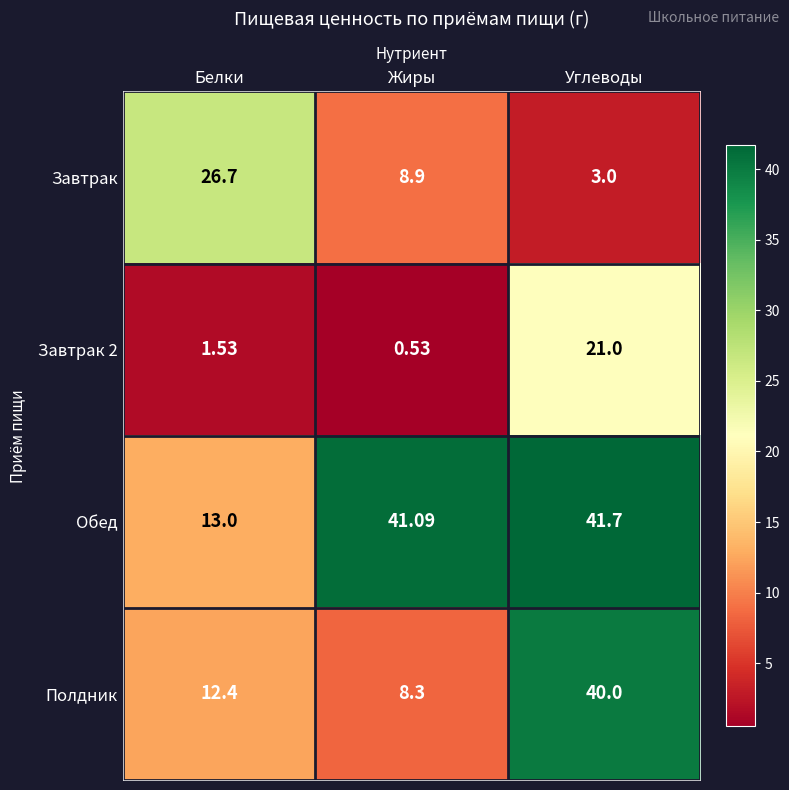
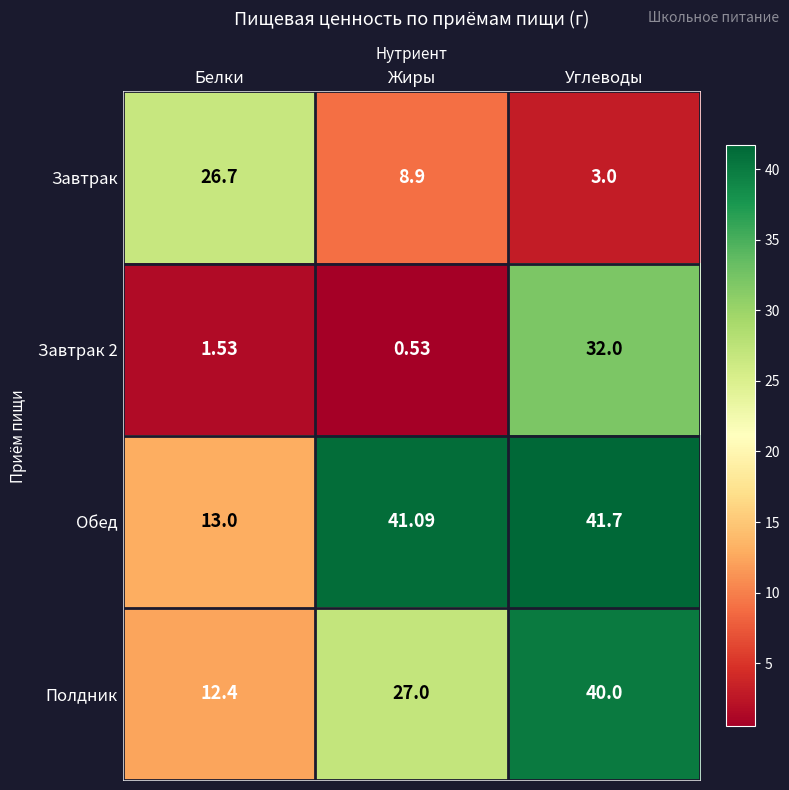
  {
    "Завтрак": {
      "Белки": 26.7,
      "Жиры": 8.9,
      "Углеводы": 3.0
    },
    "Завтрак 2": {
      "Белки": 1.53,
      "Жиры": 0.53,
-     "Углеводы": 21.0
+     "Углеводы": 32.0
    },
    "Обед": {
      "Белки": 13.0,
      "Жиры": 41.09,
      "Углеводы": 41.7
    },
    "Полдник": {
      "Белки": 12.4,
-     "Жиры": 8.3,
+     "Жиры": 27.0,
      "Углеводы": 40.0
    }
  }
